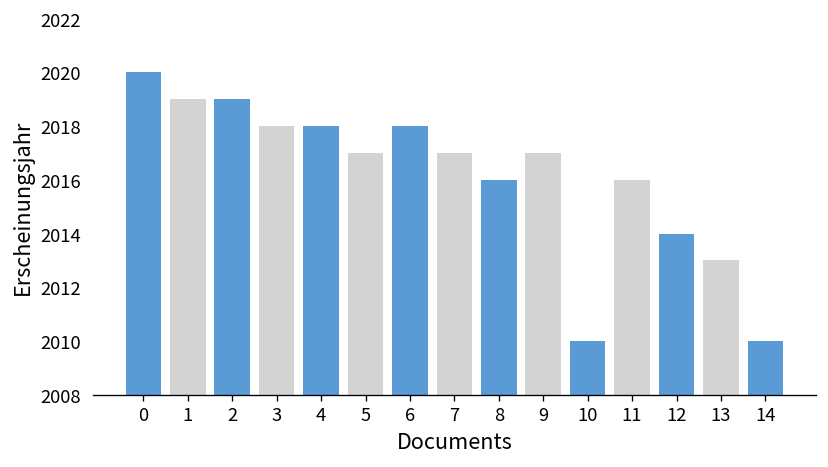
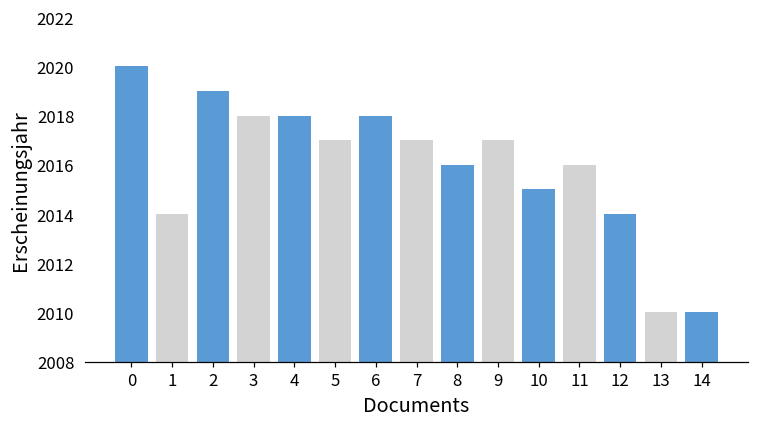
  {
    "0": 2020,
-   "1": 2019,
+   "1": 2014,
    "2": 2019,
    "3": 2018,
    "4": 2018,
    "5": 2017,
    "6": 2018,
    "7": 2017,
    "8": 2016,
    "9": 2017,
-   "10": 2010,
+   "10": 2015,
    "11": 2016,
    "12": 2014,
-   "13": 2013,
+   "13": 2010,
    "14": 2010
  }
